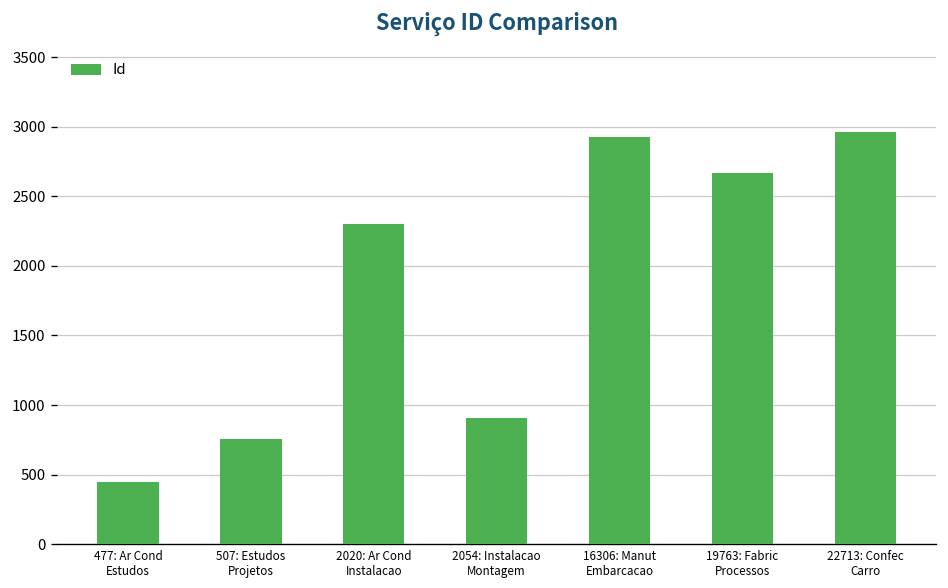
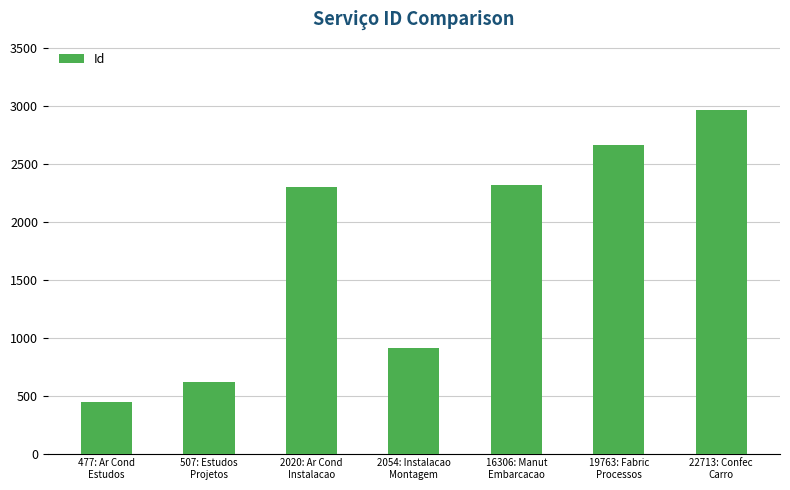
  {
    "477: Ar Cond Estudos": 450,
-   "507: Estudos Projetos": 750,
+   "507: Estudos Projetos": 610,
    "2020: Ar Cond Instalacao": 2300,
    "2054: Instalacao Montagem": 910,
-   "16306: Manut Embarcacao": 2930,
+   "16306: Manut Embarcacao": 2320,
    "19763: Fabric Processos": 2660,
    "22713: Confec Carro": 2960
  }
